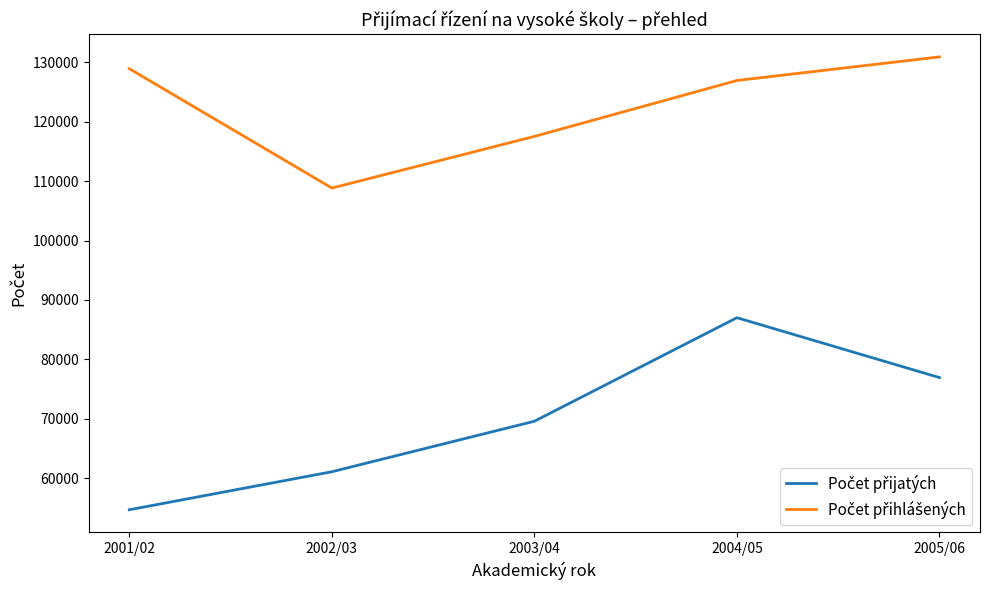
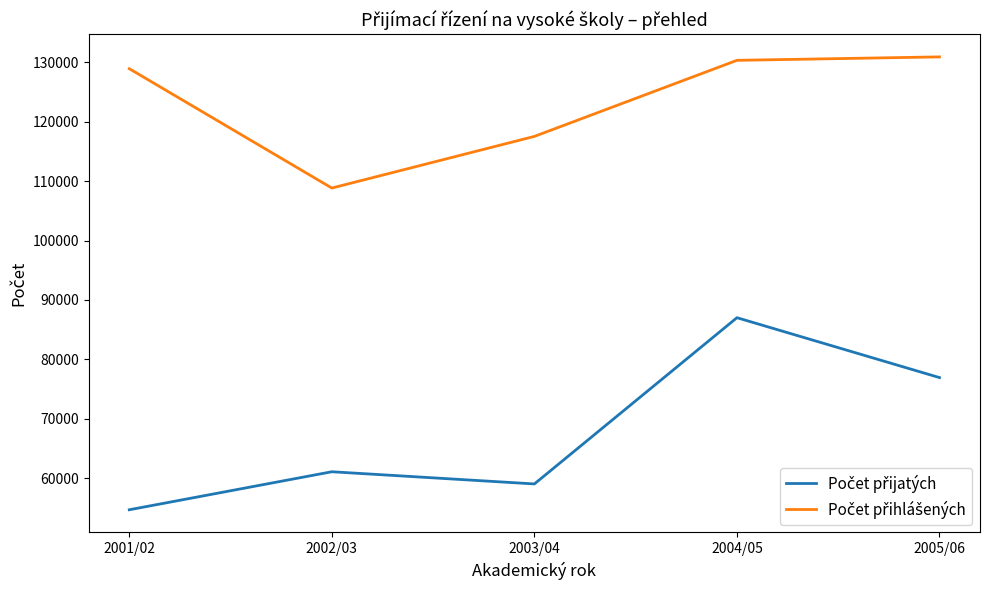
  {
    "Počet přijatých": {
      "2001/02": 55000,
      "2002/03": 61000,
-     "2003/04": 70000,
+     "2003/04": 59000,
      "2004/05": 87000,
      "2005/06": 77000
    },
    "Počet přihlášených": {
      "2001/02": 129000,
      "2002/03": 109000,
      "2003/04": 118000,
-     "2004/05": 127000,
+     "2004/05": 130000,
      "2005/06": 131000
    }
  }
